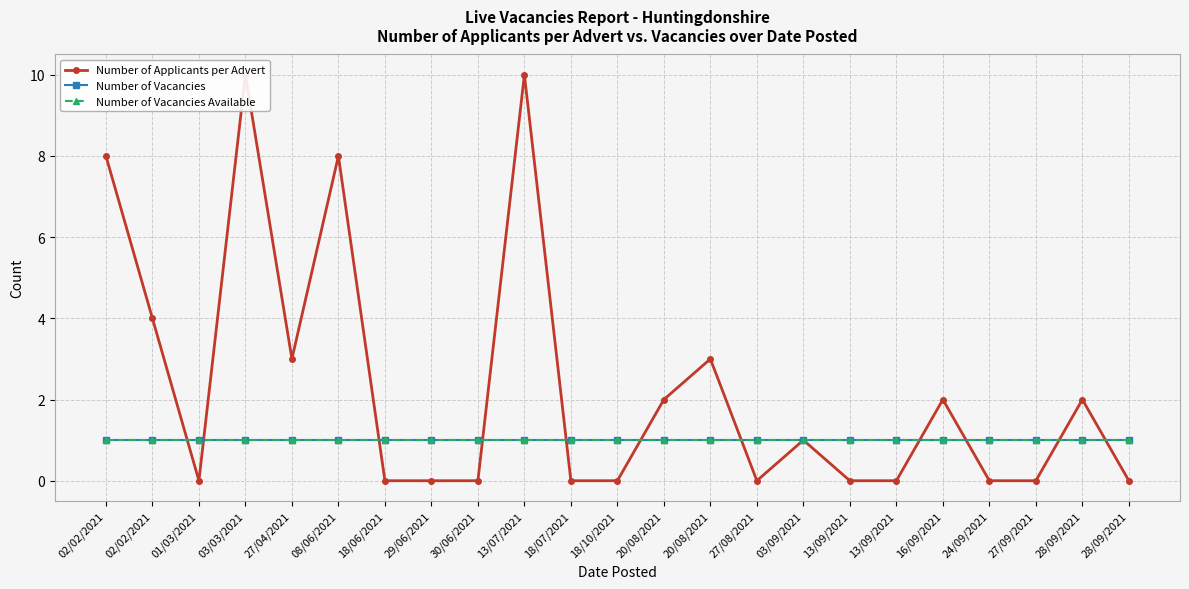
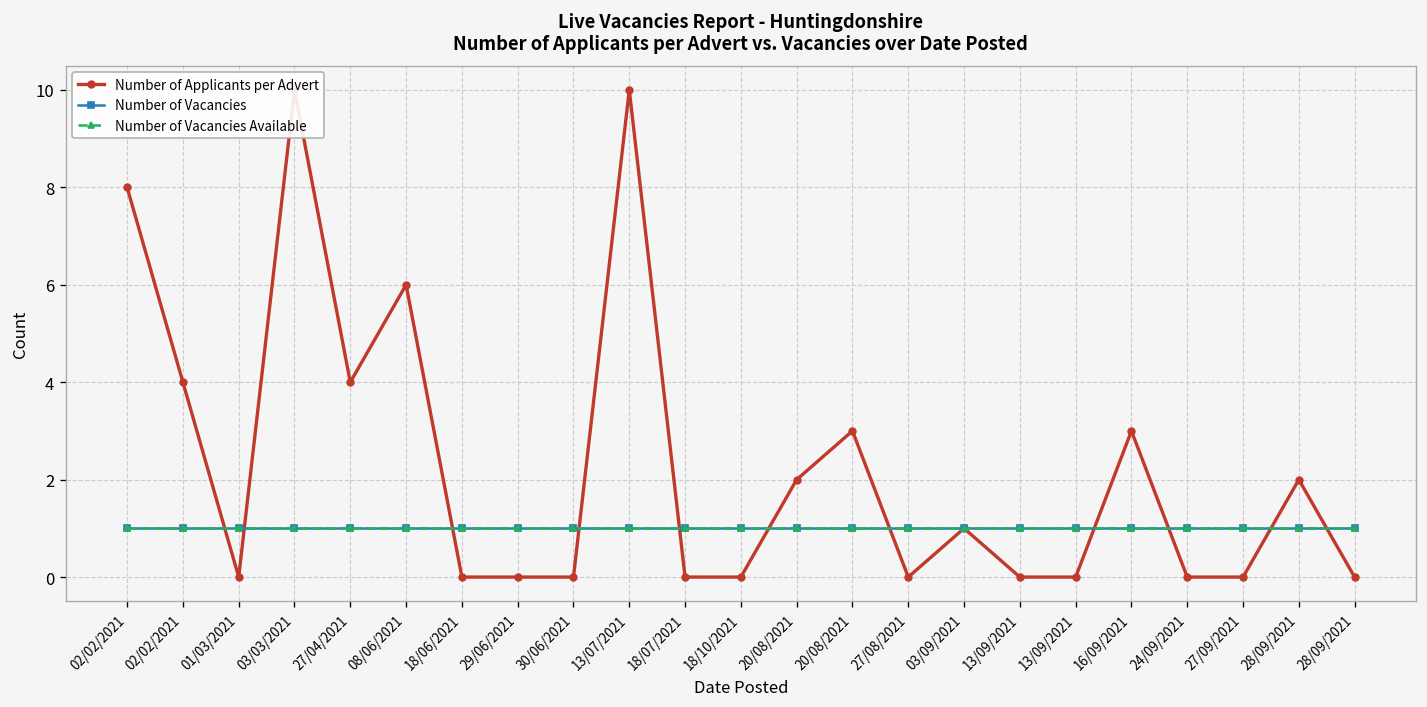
  {
    "Number of Applicants per Advert": {
      "01/03/2021": 0,
-     "27/04/2021": 3,
-     "08/06/2021": 8,
+     "27/04/2021": 4,
+     "08/06/2021": 6,
      "18/06/2021": 0,
      "29/06/2021": 0,
      "30/06/2021": 0,
      "13/07/2021": 10,
      "18/07/2021": 0,
      "18/10/2021": 0,
      "27/08/2021": 0,
-     "16/09/2021": 2,
+     "16/09/2021": 3,
      "24/09/2021": 0,
      "27/09/2021": 0
    },
    "Number of Vacancies Available": {
      "01/03/2021": 1,
      "03/03/2021": 1,
      "27/04/2021": 1,
      "08/06/2021": 1,
      "18/06/2021": 1,
      "29/06/2021": 1,
      "30/06/2021": 1,
      "13/07/2021": 1,
      "18/07/2021": 1,
      "18/10/2021": 1,
      "27/08/2021": 1,
      "16/09/2021": 1,
      "24/09/2021": 1,
      "27/09/2021": 1
    }
  }
